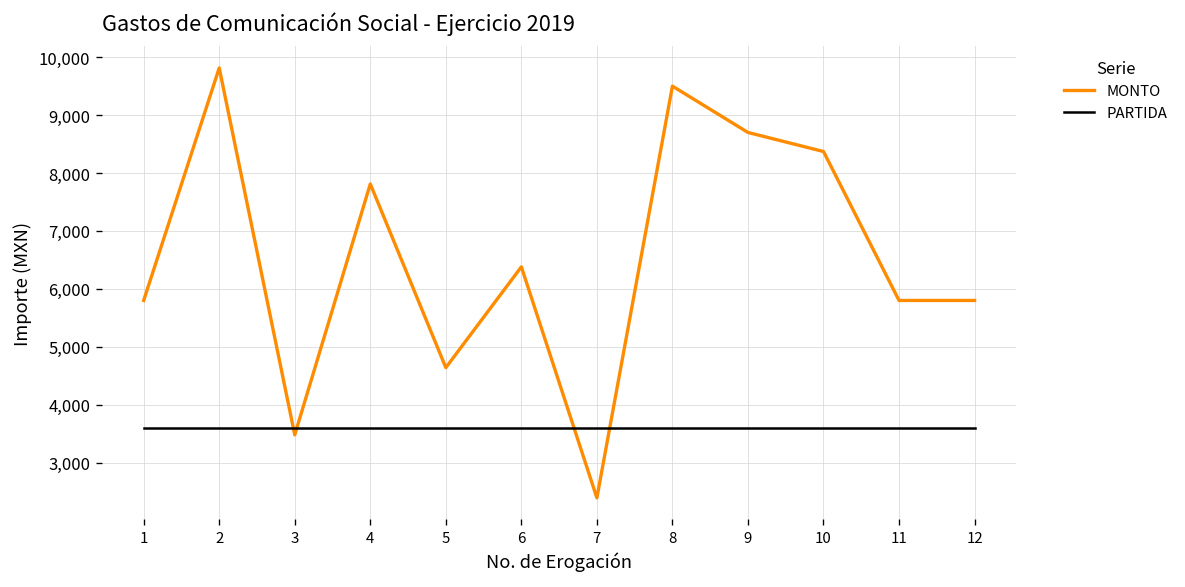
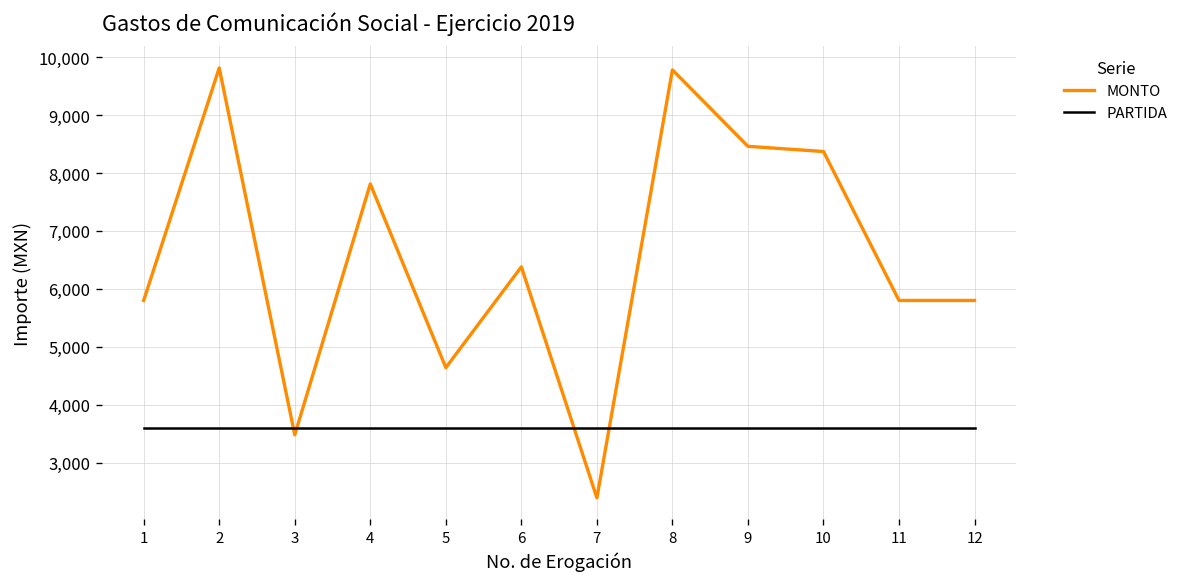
  {
    "MONTO": {
      "1": "5,800",
      "2": "9,800",
      "3": "3,500",
      "4": "7,800",
      "5": "4,600",
      "6": "6,400",
      "7": "2,400",
-     "8": "9,500",
-     "9": "8,700",
+     "8": "9,800",
+     "9": "8,500",
      "10": "8,400",
      "11": "5,800",
      "12": "5,800"
    },
    "PARTIDA": {
      "1": "3,600",
      "2": "3,600",
      "3": "3,600",
      "4": "3,600",
      "5": "3,600",
      "6": "3,600",
      "7": "3,600",
      "8": "3,600",
      "9": "3,600",
      "10": "3,600",
      "11": "3,600",
      "12": "3,600"
    }
  }
